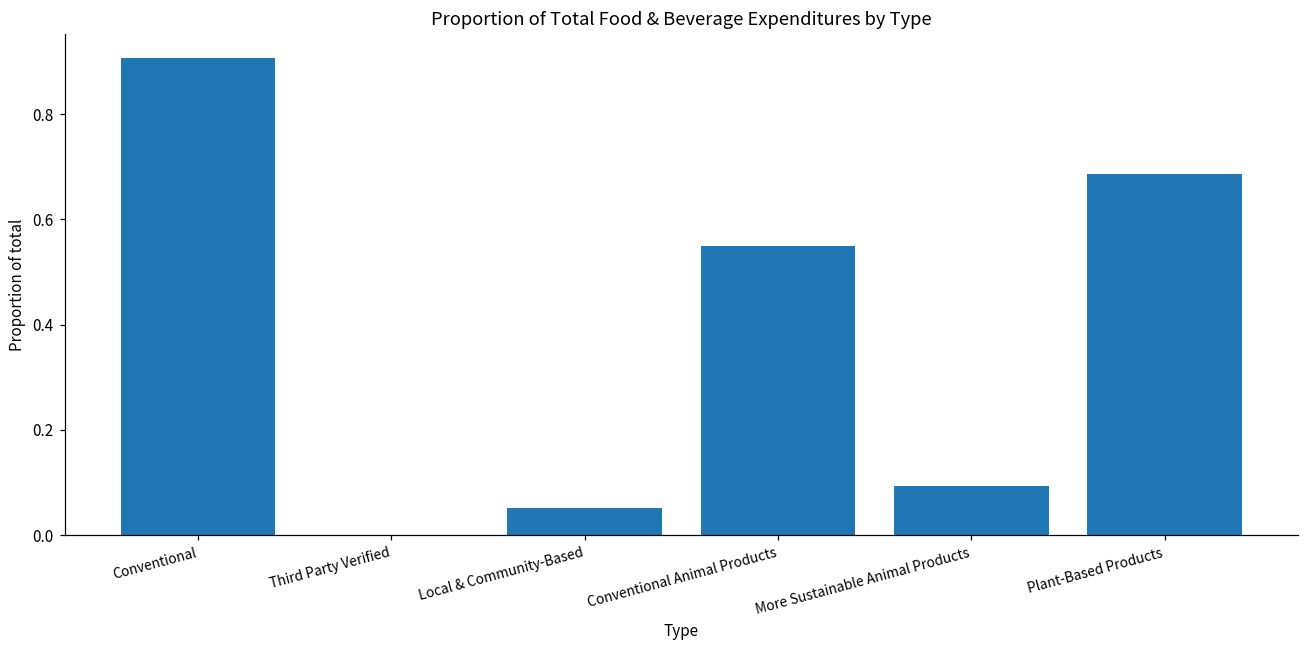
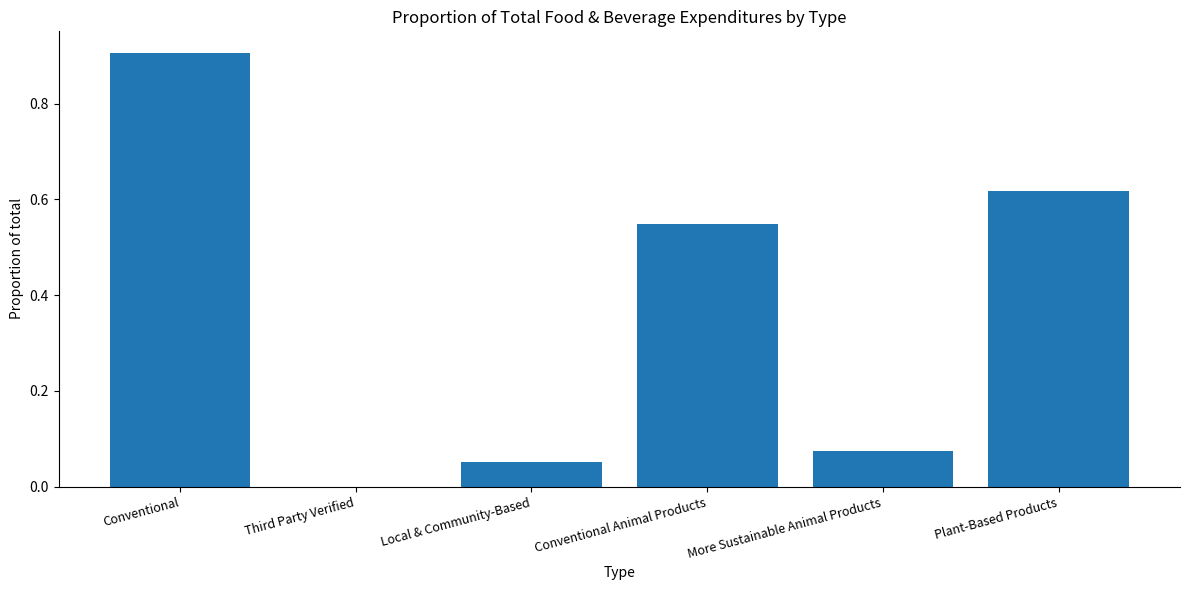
  {
    "Conventional": 0.91,
    "Third Party Verified": 0.00,
    "Local & Community-Based": 0.05,
    "Conventional Animal Products": 0.55,
-   "More Sustainable Animal Products": 0.09,
-   "Plant-Based Products": 0.69
+   "More Sustainable Animal Products": 0.07,
+   "Plant-Based Products": 0.62
  }
